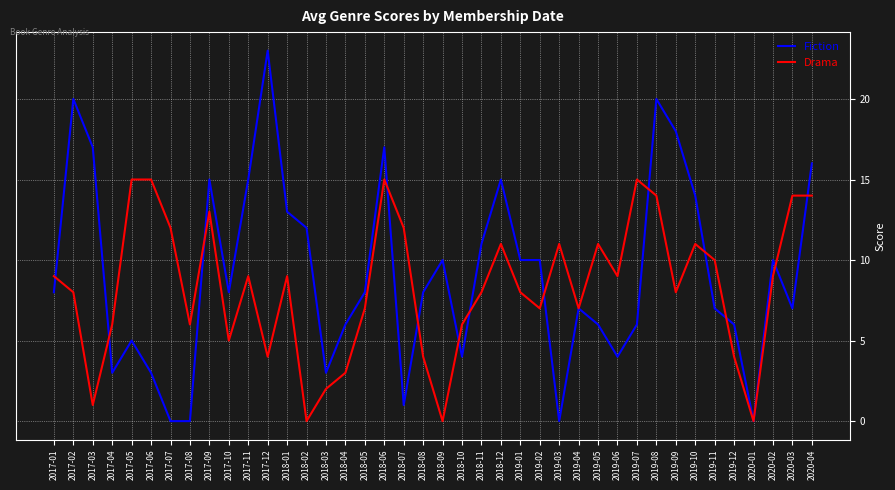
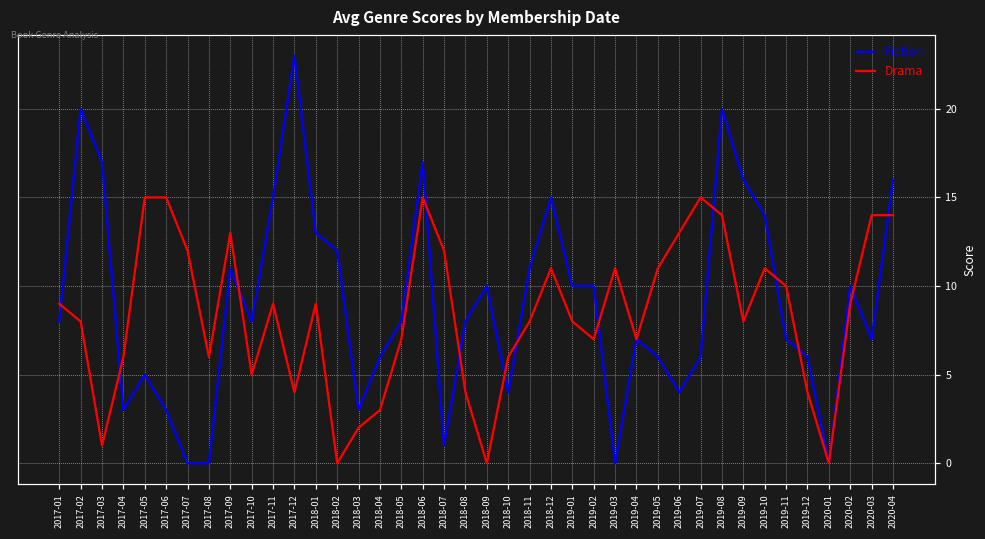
  {
    "Fiction": {
      "2017-01": 8,
      "2017-02": 20,
      "2017-03": 17,
      "2017-04": 3,
      "2017-05": 5,
      "2017-06": 3,
      "2017-07": 0,
      "2017-08": 0,
-     "2017-09": 15,
+     "2017-09": 11,
      "2017-10": 8,
      "2017-11": 15,
      "2017-12": 23,
      "2018-01": 13,
      "2018-02": 12,
      "2018-03": 3,
      "2018-04": 6,
      "2018-05": 8,
      "2018-06": 17,
      "2018-07": 1,
      "2018-08": 8,
      "2018-09": 10,
      "2018-10": 4,
      "2018-11": 11,
      "2018-12": 15,
      "2019-01": 10,
      "2019-02": 10,
      "2019-03": 0,
      "2019-05": 6,
      "2019-06": 4,
      "2019-07": 6,
      "2019-08": 20,
-     "2019-09": 18,
+     "2019-09": 16,
      "2019-10": 14,
      "2019-11": 7,
      "2019-12": 6,
      "2020-02": 10,
      "2020-03": 7,
      "2020-04": 16
    },
    "Drama": {
      "2017-01": 9,
      "2017-02": 8,
      "2017-03": 1,
      "2017-04": 6,
      "2017-05": 15,
      "2017-06": 15,
      "2017-07": 12,
      "2017-08": 6,
      "2017-09": 13,
      "2017-10": 5,
      "2017-11": 9,
      "2017-12": 4,
      "2018-01": 9,
      "2018-02": 0,
      "2018-03": 2,
      "2018-04": 3,
      "2018-05": 7,
      "2018-06": 15,
      "2018-07": 12,
      "2018-08": 4,
      "2018-09": 0,
      "2018-10": 6,
      "2018-11": 8,
      "2018-12": 11,
      "2019-01": 8,
      "2019-02": 7,
      "2019-03": 11,
      "2019-05": 11,
-     "2019-06": 9,
+     "2019-06": 13,
      "2019-07": 15,
      "2019-08": 14,
      "2019-09": 8,
      "2019-10": 11,
      "2019-11": 10,
      "2019-12": 4,
      "2020-02": 9,
      "2020-03": 14,
      "2020-04": 14
    }
  }
